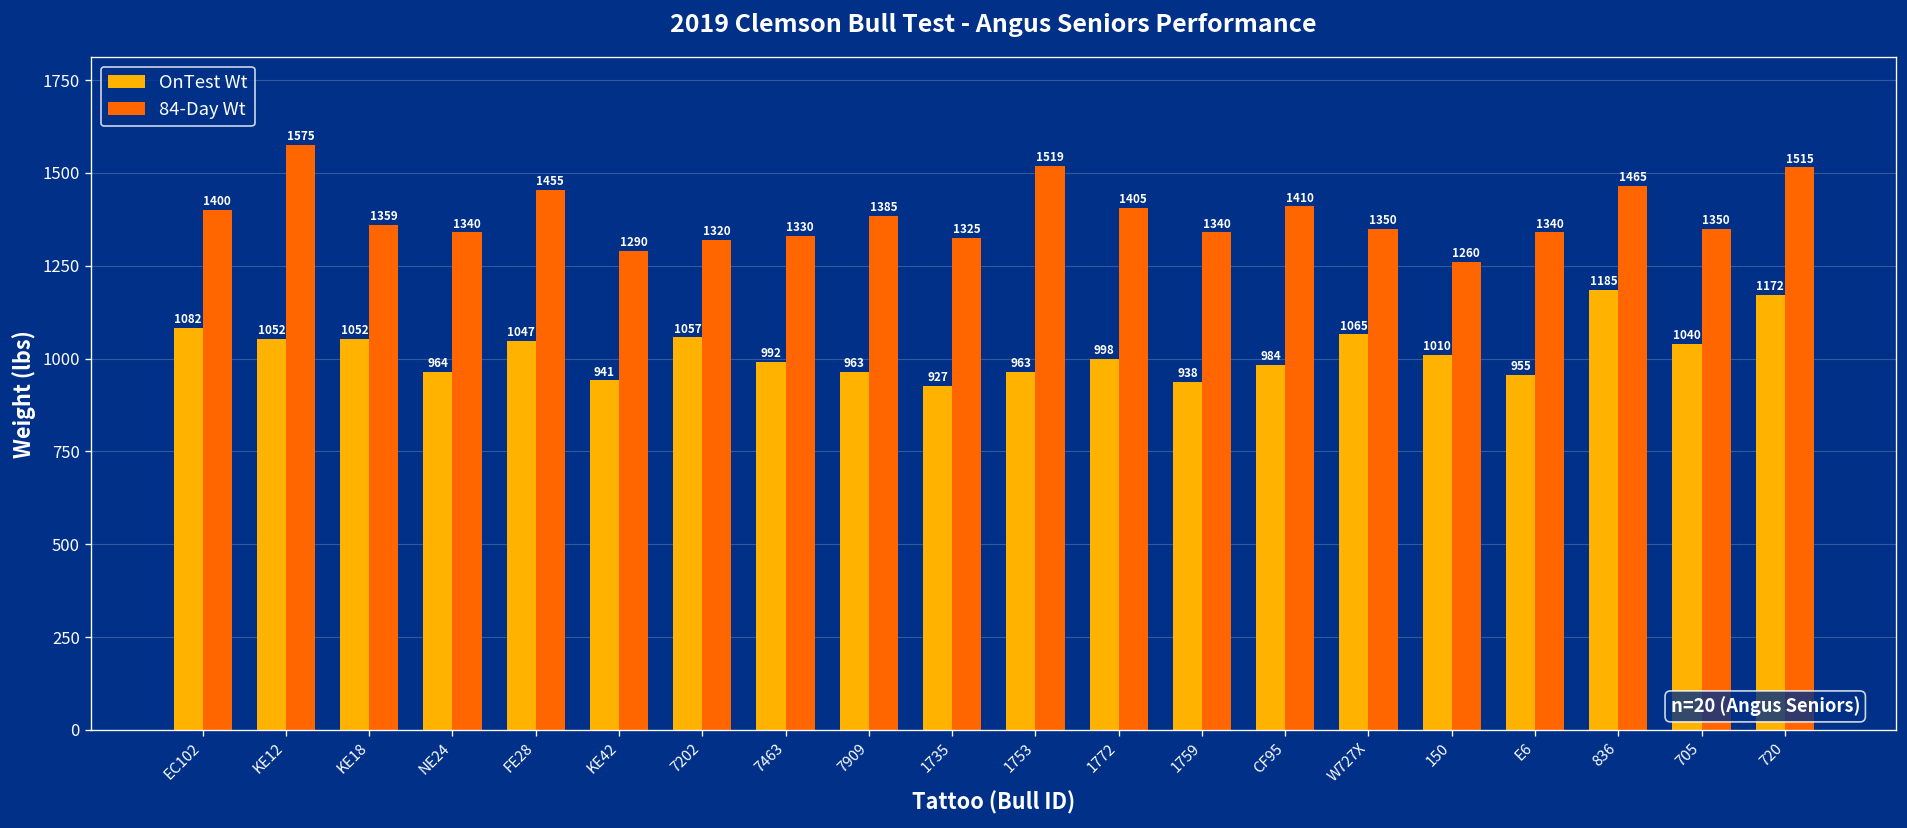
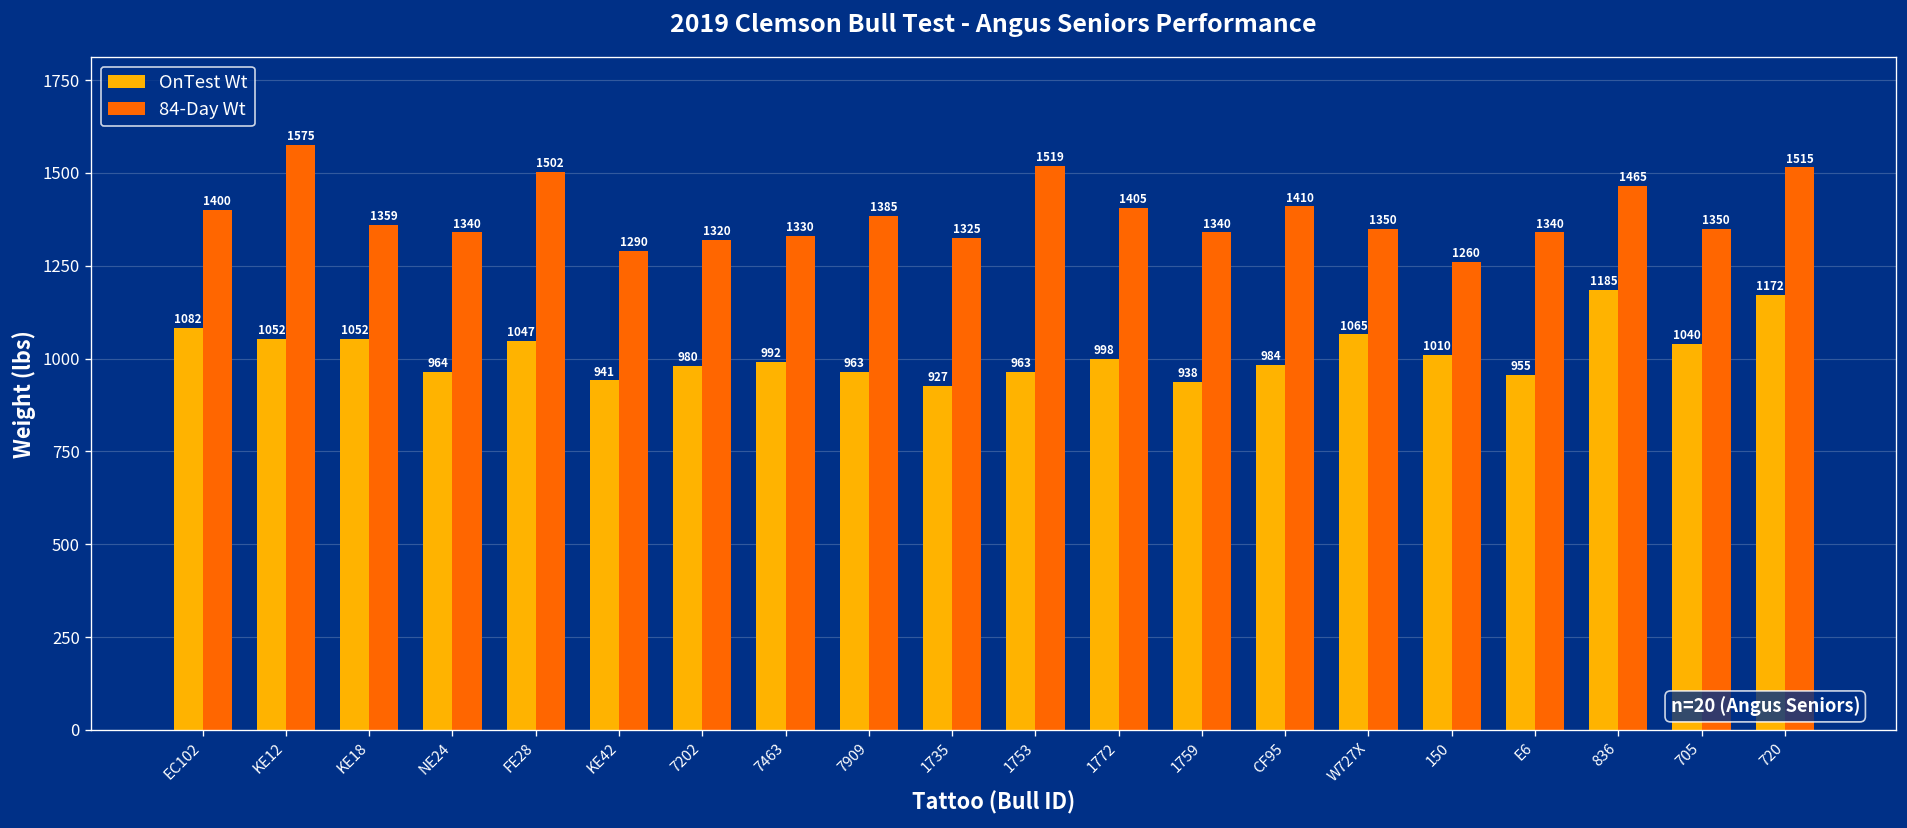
  {
    "OnTest Wt": {
      "EC102": 1082,
      "KE12": 1052,
      "KE18": 1052,
      "NE24": 964,
      "FE28": 1047,
      "KE42": 941,
-     "7202": 1057,
+     "7202": 980,
      "7463": 992,
      "7909": 963,
      "1735": 927,
      "1753": 963,
      "1772": 998,
      "1759": 938,
      "CF95": 984,
      "W727X": 1065,
      "150": 1010,
      "E6": 955,
      "836": 1185,
      "705": 1040,
      "720": 1172
    },
    "84-Day Wt": {
      "EC102": 1400,
      "KE12": 1575,
      "KE18": 1359,
      "NE24": 1340,
-     "FE28": 1455,
+     "FE28": 1502,
      "KE42": 1290,
      "7202": 1320,
      "7463": 1330,
      "7909": 1385,
      "1735": 1325,
      "1753": 1519,
      "1772": 1405,
      "1759": 1340,
      "CF95": 1410,
      "W727X": 1350,
      "150": 1260,
      "E6": 1340,
      "836": 1465,
      "705": 1350,
      "720": 1515
    }
  }
